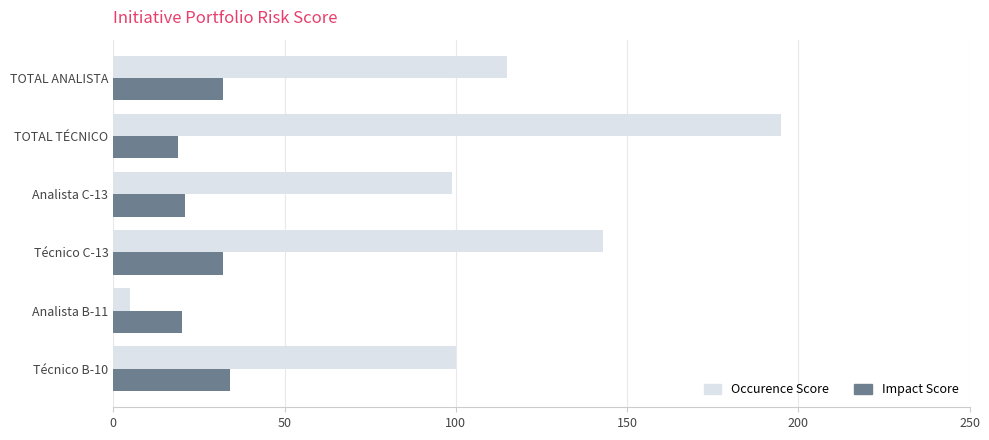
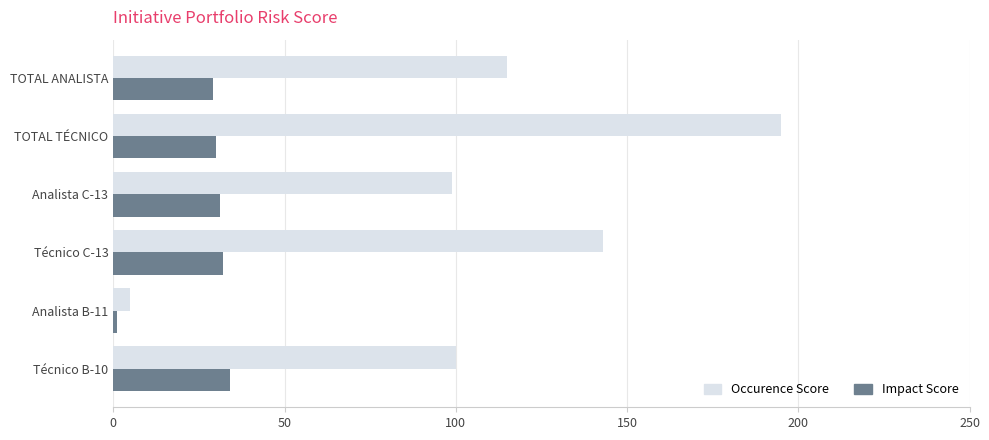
  {
    "Occurence Score": {
      "TOTAL ANALISTA": 115,
      "TOTAL TÉCNICO": 195,
      "Analista C-13": 99,
      "Técnico C-13": 143,
      "Analista B-11": 5,
      "Técnico B-10": 100
    },
    "Impact Score": {
-     "TOTAL ANALISTA": 32,
-     "TOTAL TÉCNICO": 19,
-     "Analista C-13": 21,
+     "TOTAL ANALISTA": 29,
+     "TOTAL TÉCNICO": 30,
+     "Analista C-13": 31,
      "Técnico C-13": 32,
-     "Analista B-11": 20,
+     "Analista B-11": 1,
      "Técnico B-10": 34
    }
  }
